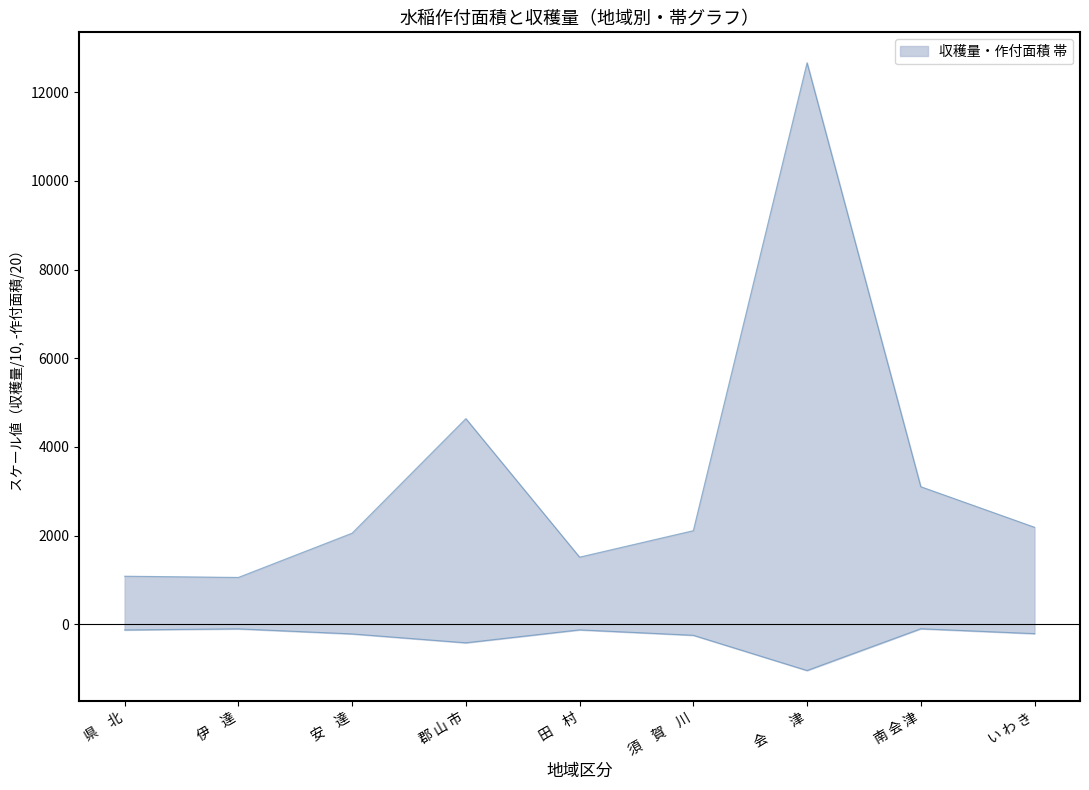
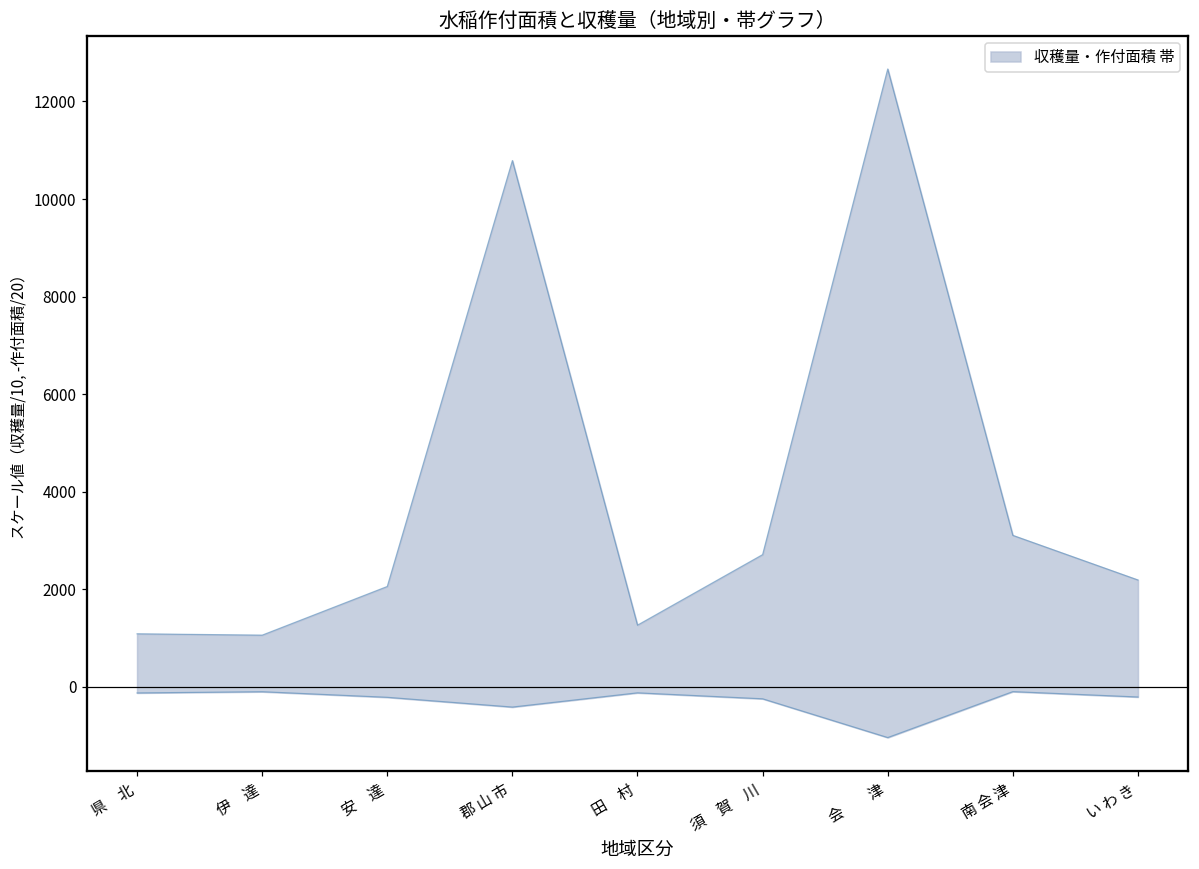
  {
    "収穫量・作付面積 帯": {
      "県 北": 1100,
      "伊 達": 1100,
      "安 達": 2100,
-     "郡 山 市": 4600,
-     "田 村": 1500,
-     "須 賀 川": 2100,
+     "郡 山 市": 10800,
+     "田 村": 1300,
+     "須 賀 川": 2700,
      "会 津": 12700,
      "南 会 津": 3100,
      "い わ き": 2200
    }
  }
